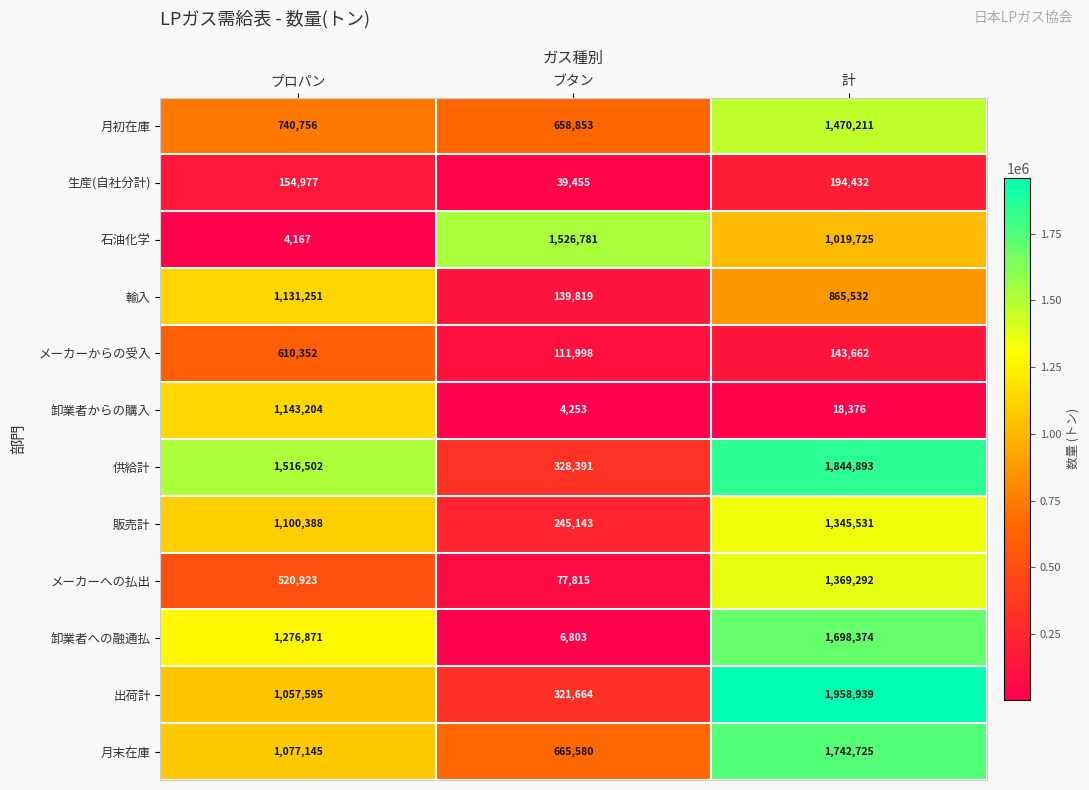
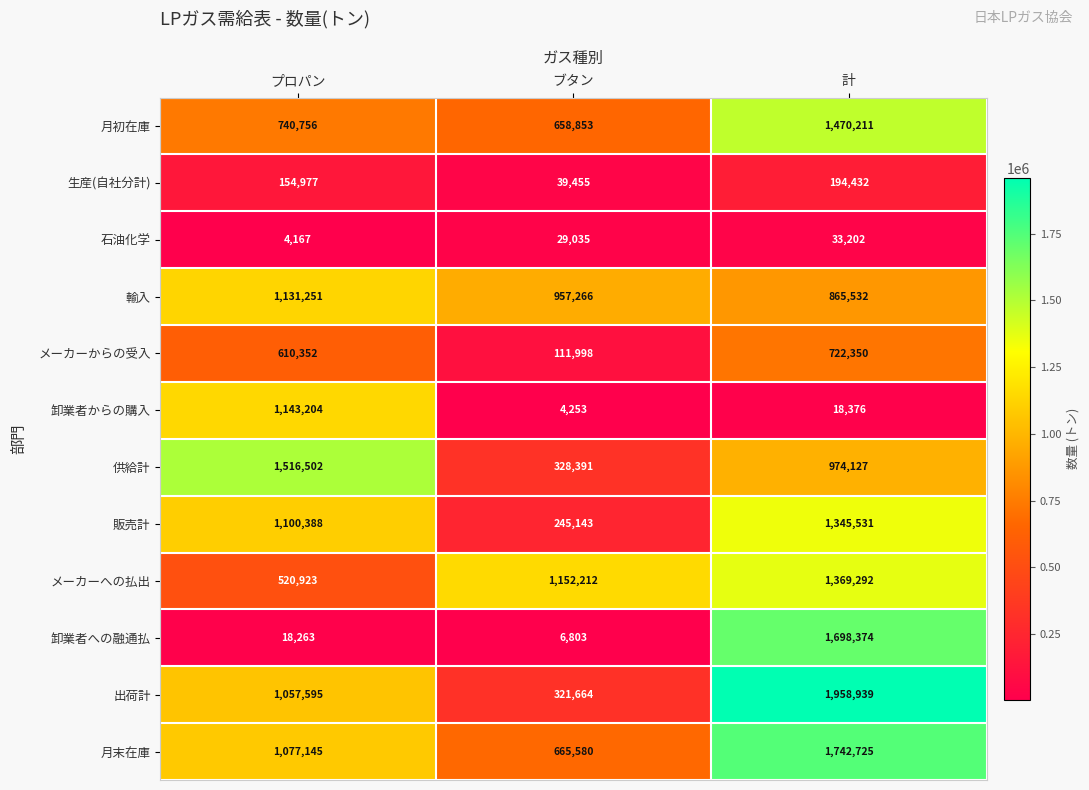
  {
    "月初在庫": {
      "プロパン": "740,756",
      "ブタン": "658,853",
      "計": "1,470,211"
    },
    "生産(自社分計)": {
      "プロパン": "154,977",
      "ブタン": "39,455",
      "計": "194,432"
    },
    "石油化学": {
      "プロパン": "4,167",
-     "ブタン": "1,526,781",
-     "計": "1,019,725"
+     "ブタン": "29,035",
+     "計": "33,202"
    },
    "輸入": {
      "プロパン": "1,131,251",
-     "ブタン": "139,819",
+     "ブタン": "957,266",
      "計": "865,532"
    },
    "メーカーからの受入": {
      "プロパン": "610,352",
      "ブタン": "111,998",
-     "計": "143,662"
+     "計": "722,350"
    },
    "卸業者からの購入": {
      "プロパン": "1,143,204",
      "ブタン": "4,253",
      "計": "18,376"
    },
    "供給計": {
      "プロパン": "1,516,502",
      "ブタン": "328,391",
-     "計": "1,844,893"
+     "計": "974,127"
    },
    "販売計": {
      "プロパン": "1,100,388",
      "ブタン": "245,143",
      "計": "1,345,531"
    },
    "メーカーへの払出": {
      "プロパン": "520,923",
-     "ブタン": "77,815",
+     "ブタン": "1,152,212",
      "計": "1,369,292"
    },
    "卸業者への融通払": {
-     "プロパン": "1,276,871",
+     "プロパン": "18,263",
      "ブタン": "6,803",
      "計": "1,698,374"
    },
    "出荷計": {
      "プロパン": "1,057,595",
      "ブタン": "321,664",
      "計": "1,958,939"
    },
    "月末在庫": {
      "プロパン": "1,077,145",
      "ブタン": "665,580",
      "計": "1,742,725"
    }
  }
